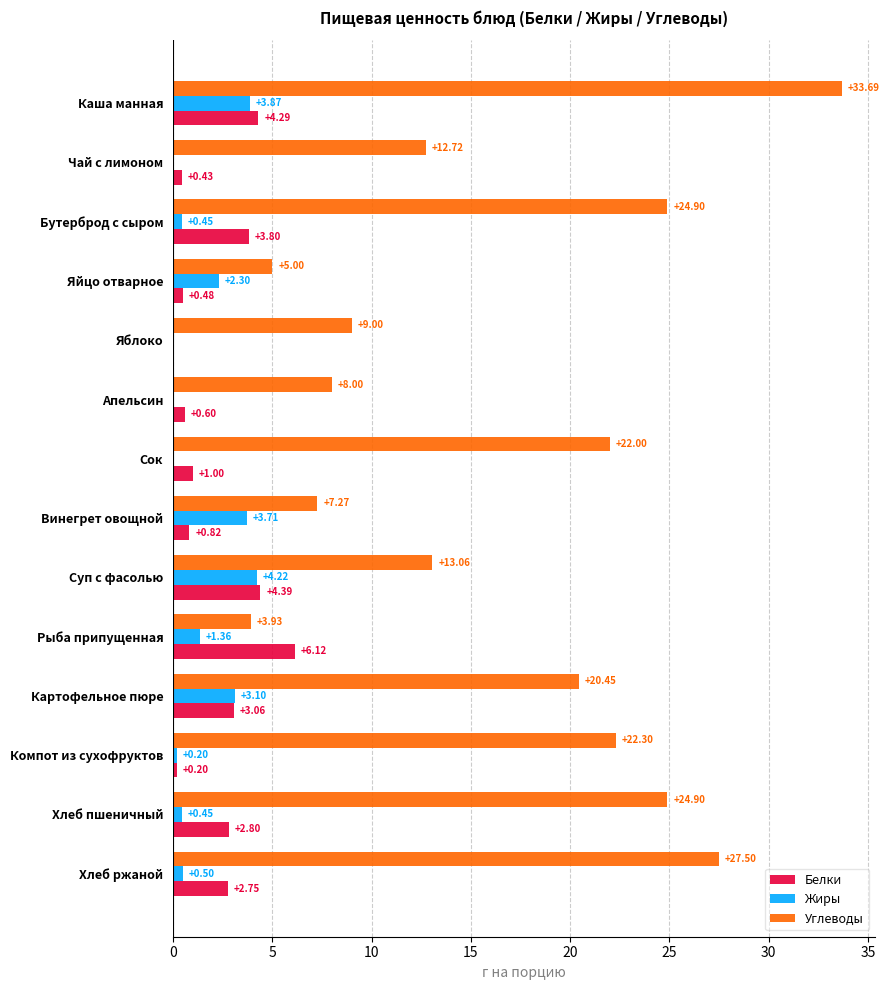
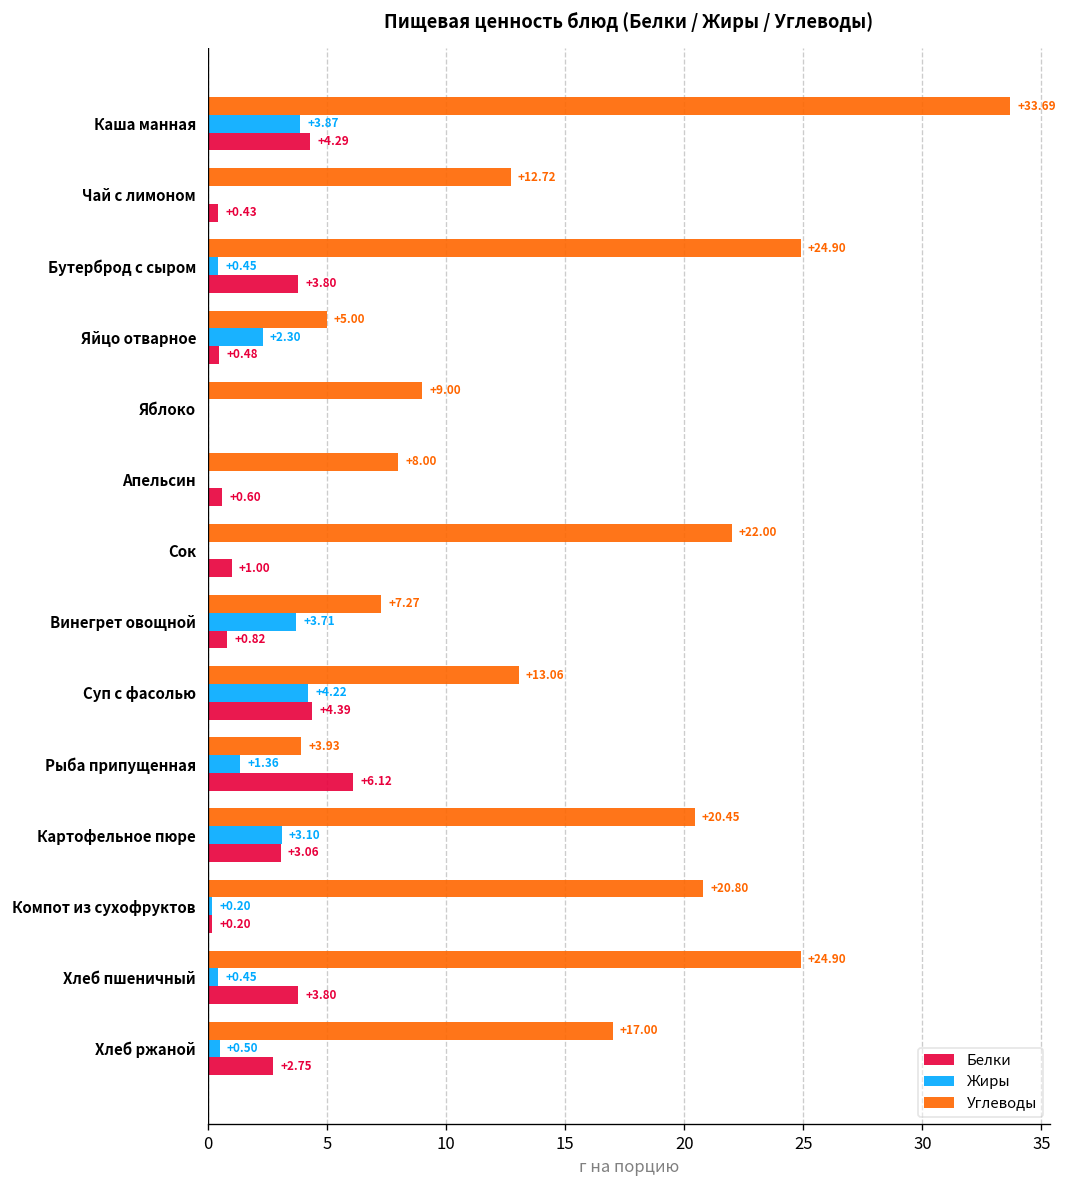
  {
    "Белки": {
      "Каша манная": "+4.29",
      "Чай с лимоном": "+0.43",
      "Бутерброд с сыром": "+3.80",
      "Яйцо отварное": "+0.48",
      "Апельсин": "+0.60",
      "Сок": "+1.00",
      "Винегрет овощной": "+0.82",
      "Суп с фасолью": "+4.39",
      "Рыба припущенная": "+6.12",
      "Картофельное пюре": "+3.06",
      "Компот из сухофруктов": "+0.20",
-     "Хлеб пшеничный": "+2.80",
+     "Хлеб пшеничный": "+3.80",
      "Хлеб ржаной": "+2.75"
    },
    "Жиры": {
      "Каша манная": "+3.87",
      "Бутерброд с сыром": "+0.45",
      "Яйцо отварное": "+2.30",
      "Винегрет овощной": "+3.71",
      "Суп с фасолью": "+4.22",
      "Рыба припущенная": "+1.36",
      "Картофельное пюре": "+3.10",
      "Компот из сухофруктов": "+0.20",
      "Хлеб пшеничный": "+0.45",
      "Хлеб ржаной": "+0.50"
    },
    "Углеводы": {
      "Каша манная": "+33.69",
      "Чай с лимоном": "+12.72",
      "Бутерброд с сыром": "+24.90",
      "Яйцо отварное": "+5.00",
      "Яблоко": "+9.00",
      "Апельсин": "+8.00",
      "Сок": "+22.00",
      "Винегрет овощной": "+7.27",
      "Суп с фасолью": "+13.06",
      "Рыба припущенная": "+3.93",
      "Картофельное пюре": "+20.45",
-     "Компот из сухофруктов": "+22.30",
+     "Компот из сухофруктов": "+20.80",
      "Хлеб пшеничный": "+24.90",
-     "Хлеб ржаной": "+27.50"
+     "Хлеб ржаной": "+17.00"
    }
  }
